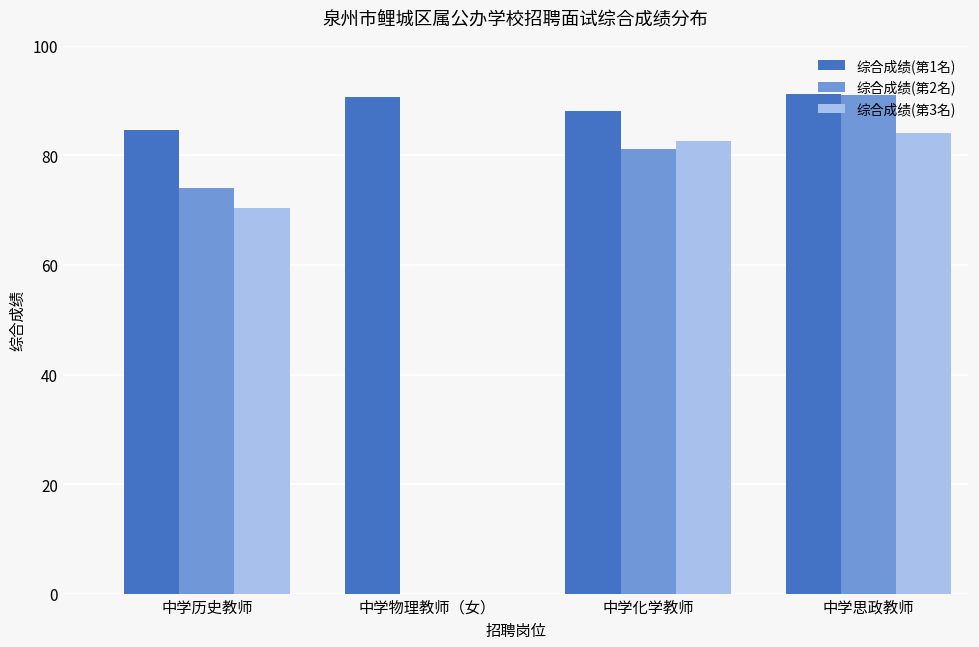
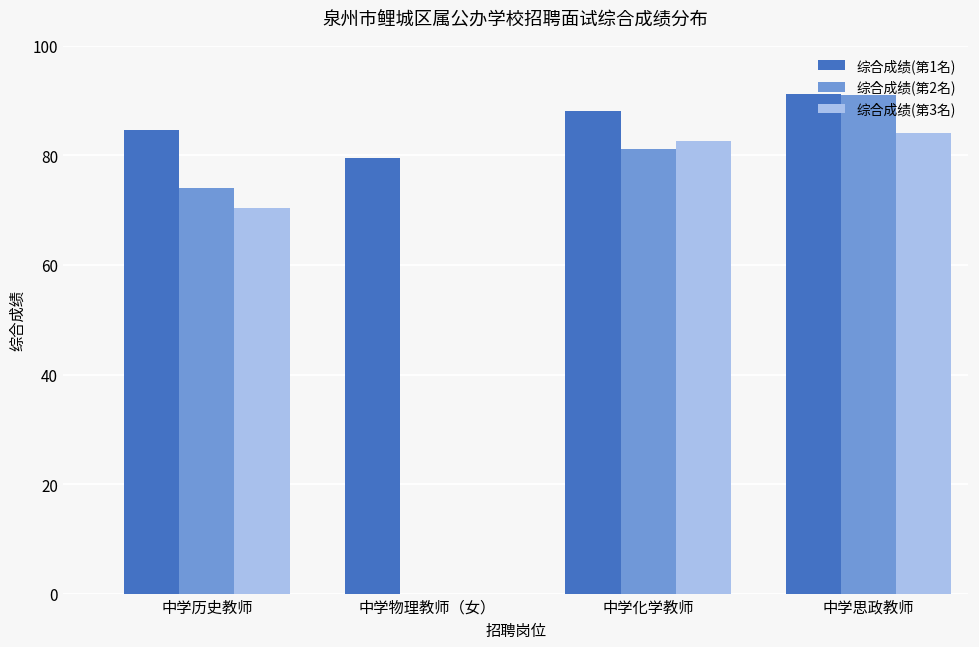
  {
    "综合成绩(第1名)": {
      "中学历史教师": 85,
-     "中学物理教师（女）": 91,
+     "中学物理教师（女）": 80,
      "中学化学教师": 88,
      "中学思政教师": 91
    },
    "综合成绩(第2名)": {
      "中学历史教师": 74,
      "中学物理教师（女）": 0,
      "中学化学教师": 81,
      "中学思政教师": 91
    },
    "综合成绩(第3名)": {
      "中学历史教师": 70,
      "中学物理教师（女）": 0,
      "中学化学教师": 83,
      "中学思政教师": 84
    }
  }
